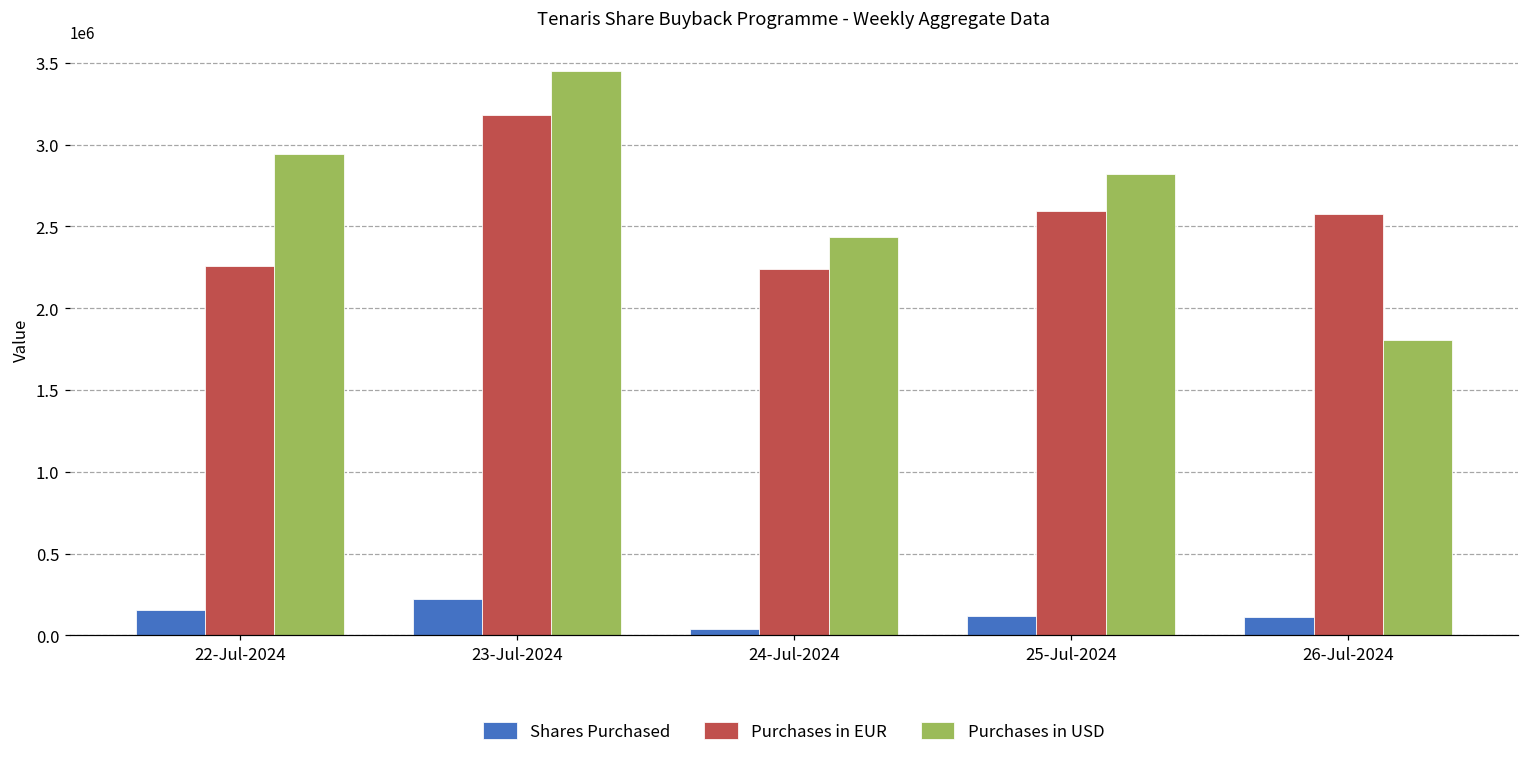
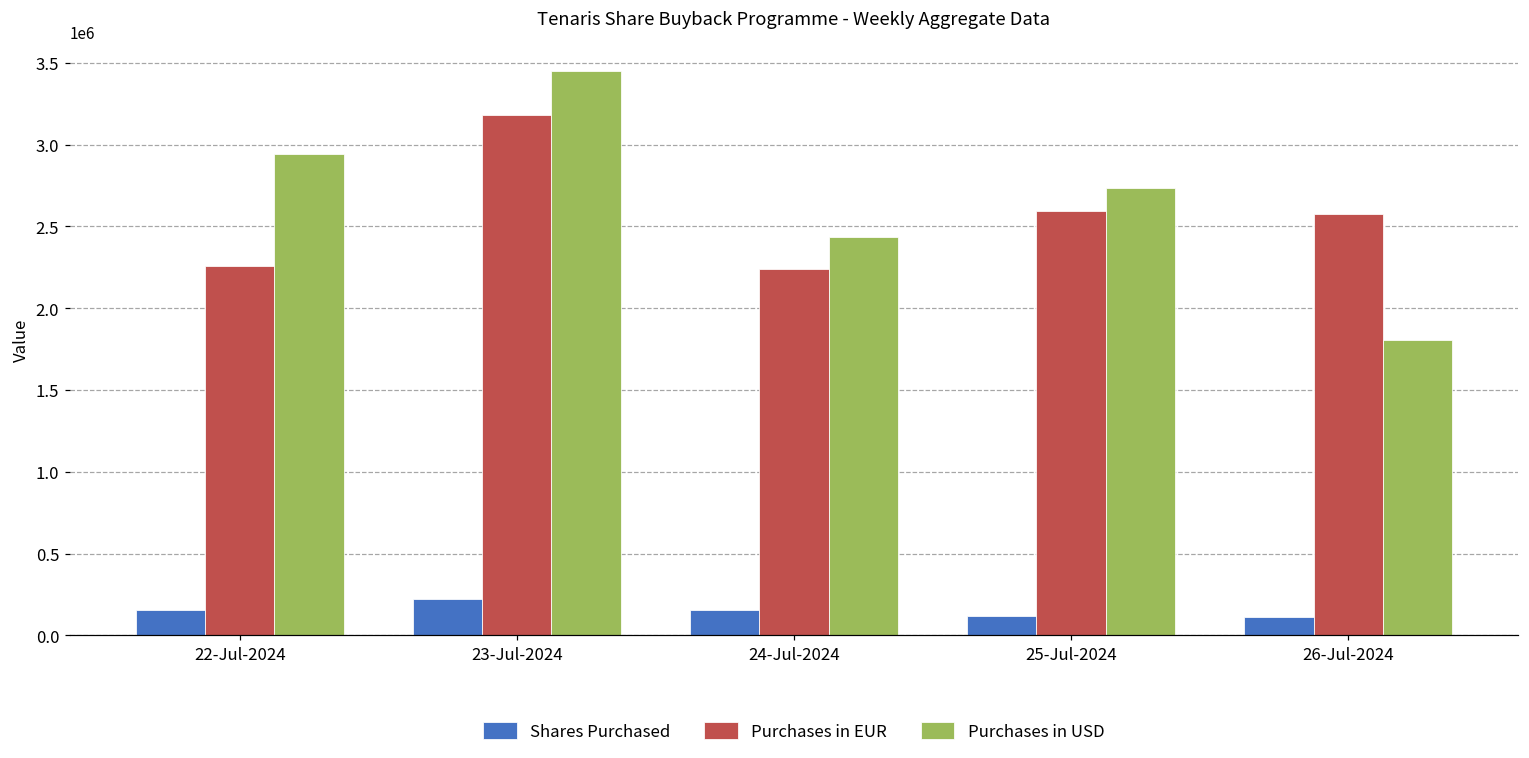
  {
    "Shares Purchased": {
      "22-Jul-2024": 160000,
      "23-Jul-2024": 220000,
-     "24-Jul-2024": 40000,
+     "24-Jul-2024": 160000,
      "25-Jul-2024": 120000,
      "26-Jul-2024": 110000
    },
    "Purchases in EUR": {
      "22-Jul-2024": 2260000,
      "23-Jul-2024": 3180000,
      "24-Jul-2024": 2240000,
      "25-Jul-2024": 2600000,
      "26-Jul-2024": 2570000
    },
    "Purchases in USD": {
      "22-Jul-2024": 2940000,
      "23-Jul-2024": 3450000,
      "24-Jul-2024": 2430000,
-     "25-Jul-2024": 2820000,
+     "25-Jul-2024": 2740000,
      "26-Jul-2024": 1810000
    }
  }
